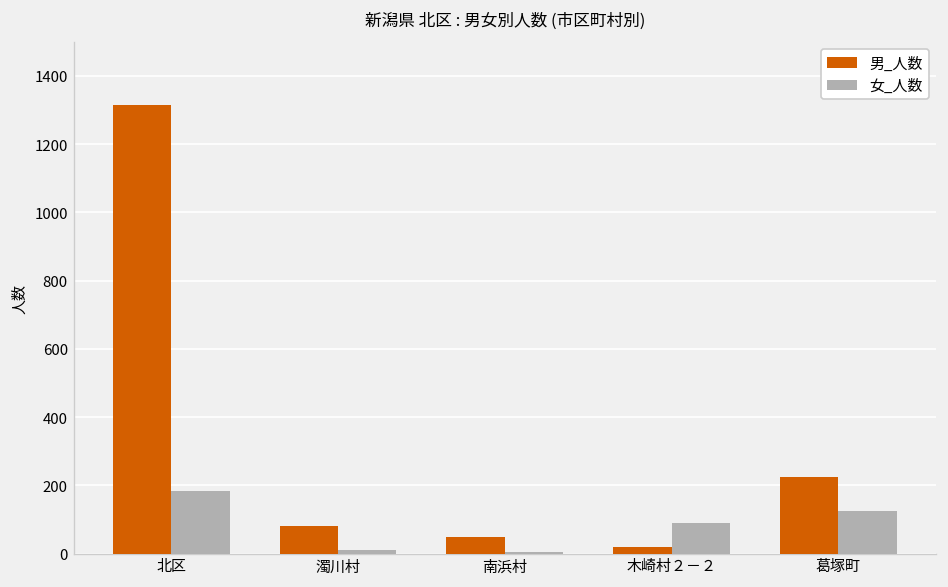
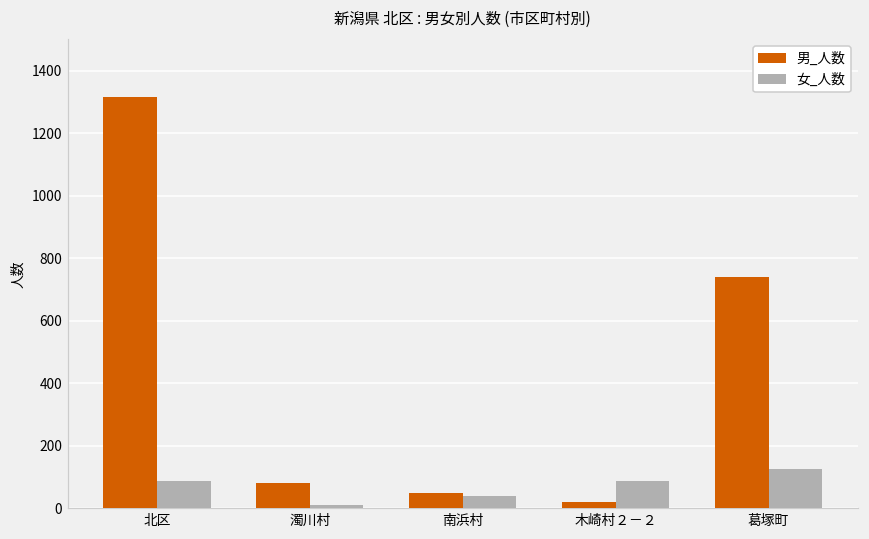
  {
    "男_人数": {
      "北区": 1310,
      "濁川村": 80,
      "南浜村": 50,
      "木崎村２－２": 20,
-     "葛塚町": 220
+     "葛塚町": 740
    },
    "女_人数": {
-     "北区": 180,
+     "北区": 90,
      "濁川村": 10,
-     "南浜村": 0,
+     "南浜村": 40,
      "木崎村２－２": 90,
      "葛塚町": 130
    }
  }
